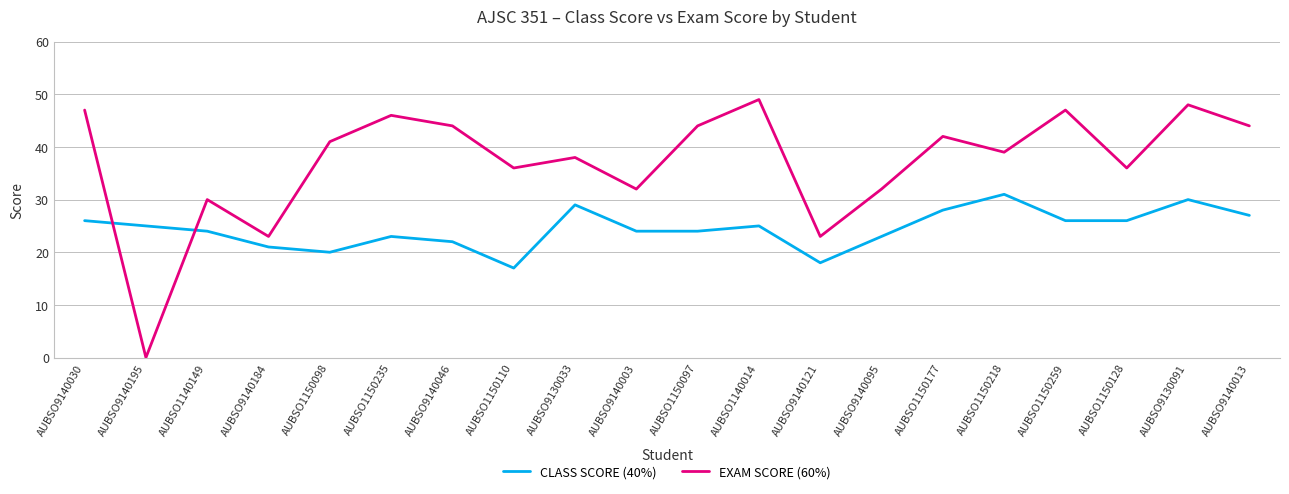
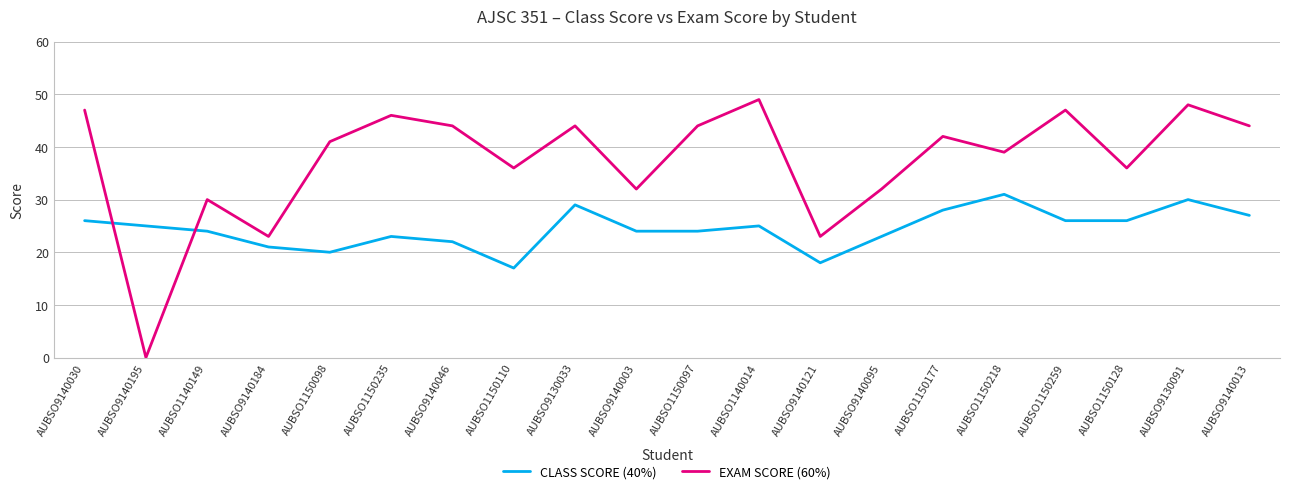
  {
    "CLASS SCORE (40%)": {
      "AUBSO9140030": 26,
      "AUBSO9140195": 25,
      "AUBSO1140149": 24,
      "AUBSO9140184": 21,
      "AUBSO1150098": 20,
      "AUBSO1150235": 23,
      "AUBSO9140046": 22,
      "AUBSO1150110": 17,
      "AUBSO9130033": 29,
      "AUBSO9140003": 24,
      "AUBSO1150097": 24,
      "AUBSO1140014": 25,
      "AUBSO9140121": 18,
      "AUBSO9140095": 23,
      "AUBSO1150177": 28,
      "AUBSO1150218": 31,
      "AUBSO1150259": 26,
      "AUBSO1150128": 26,
      "AUBSO9130091": 30,
      "AUBSO9140013": 27
    },
    "EXAM SCORE (60%)": {
      "AUBSO9140030": 47,
      "AUBSO9140195": 0,
      "AUBSO1140149": 30,
      "AUBSO9140184": 23,
      "AUBSO1150098": 41,
      "AUBSO1150235": 46,
      "AUBSO9140046": 44,
      "AUBSO1150110": 36,
-     "AUBSO9130033": 38,
+     "AUBSO9130033": 44,
      "AUBSO9140003": 32,
      "AUBSO1150097": 44,
      "AUBSO1140014": 49,
      "AUBSO9140121": 23,
      "AUBSO9140095": 32,
      "AUBSO1150177": 42,
      "AUBSO1150218": 39,
      "AUBSO1150259": 47,
      "AUBSO1150128": 36,
      "AUBSO9130091": 48,
      "AUBSO9140013": 44
    }
  }
